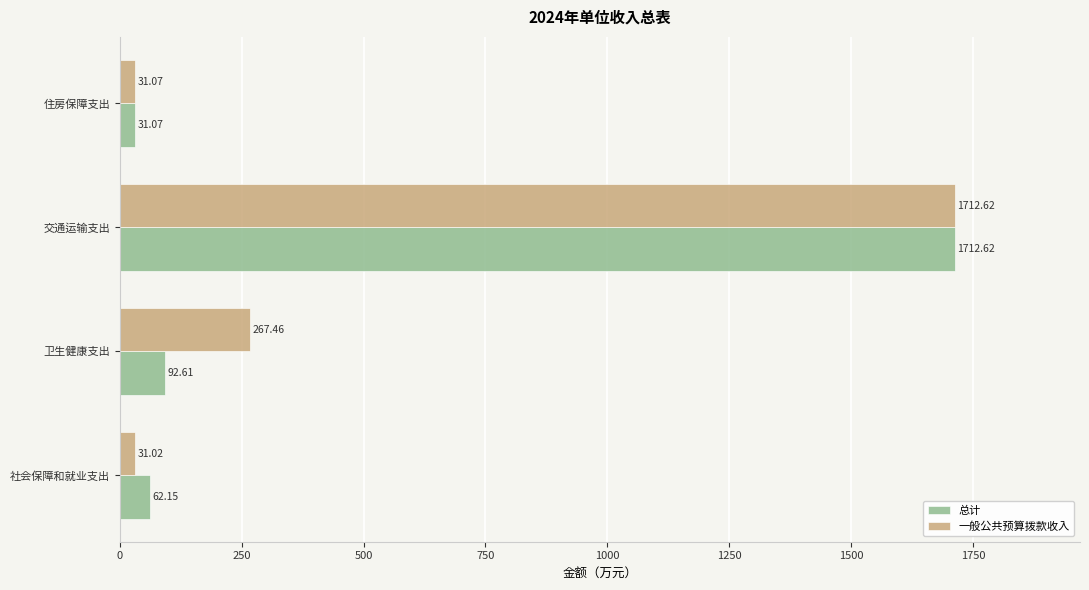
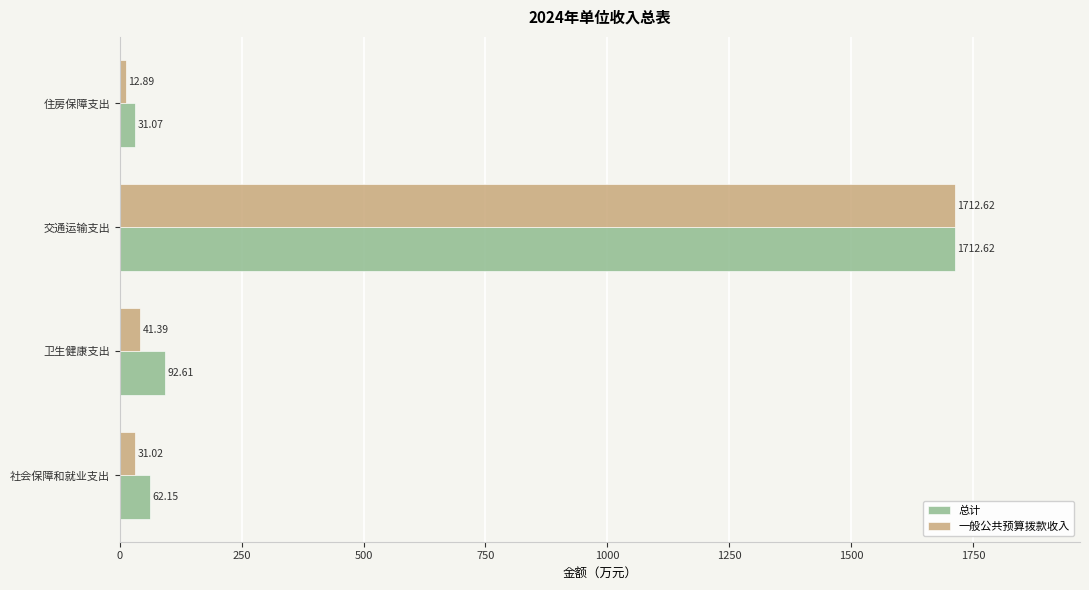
  {
    "总计": {
      "住房保障支出": 31.07,
      "交通运输支出": 1712.62,
      "卫生健康支出": 92.61,
      "社会保障和就业支出": 62.15
    },
    "一般公共预算拨款收入": {
-     "住房保障支出": 31.07,
+     "住房保障支出": 12.89,
      "交通运输支出": 1712.62,
-     "卫生健康支出": 267.46,
+     "卫生健康支出": 41.39,
      "社会保障和就业支出": 31.02
    }
  }
